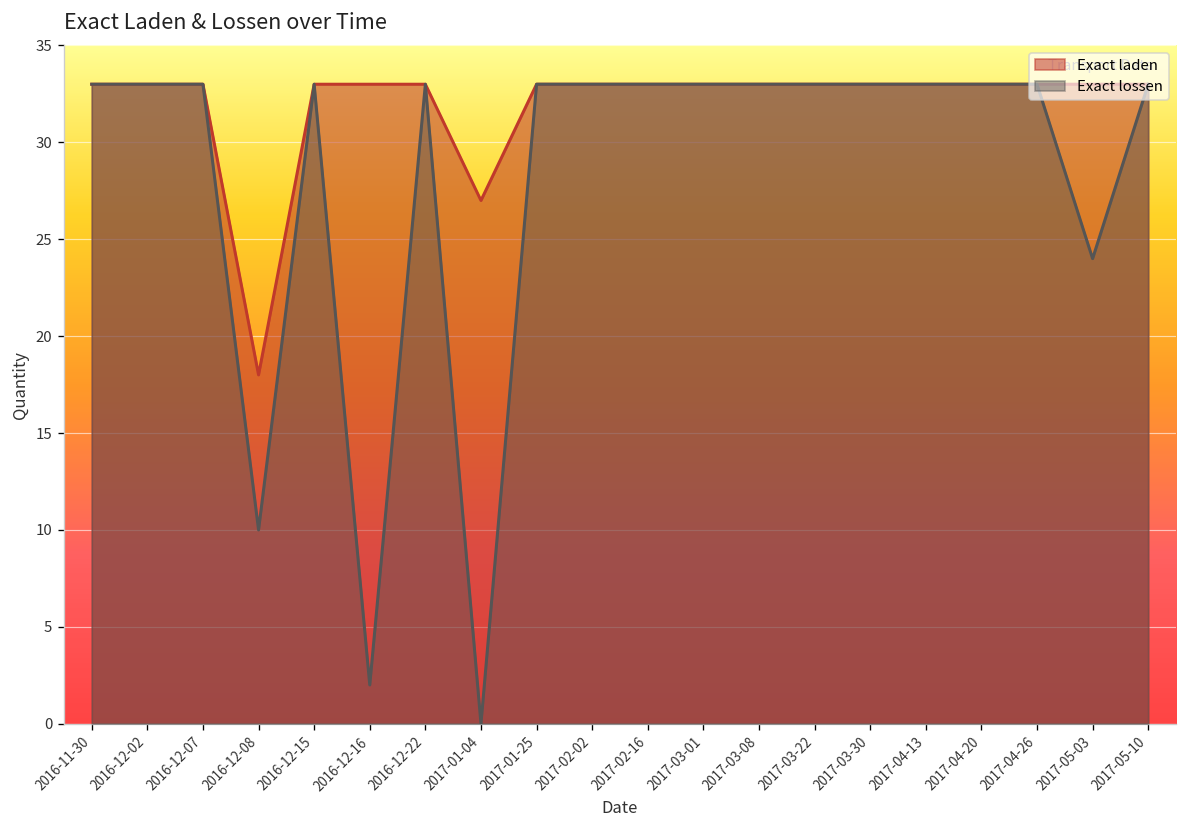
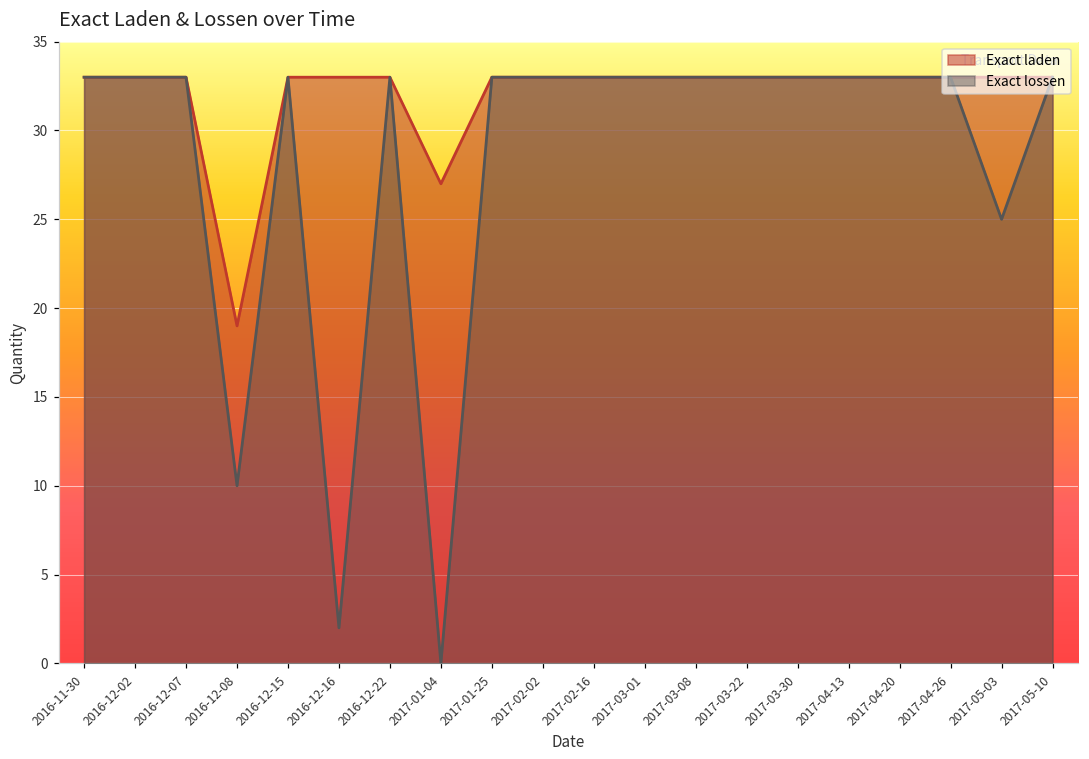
  {
    "Exact laden": {
-     "2016-12-08": 18,
+     "2016-12-08": 19,
      "2016-12-16": 33,
      "2017-01-04": 27
    },
    "Exact lossen": {
      "2016-12-08": 10,
      "2016-12-16": 2,
      "2017-01-04": 0,
-     "2017-05-03": 24
+     "2017-05-03": 25
    }
  }
